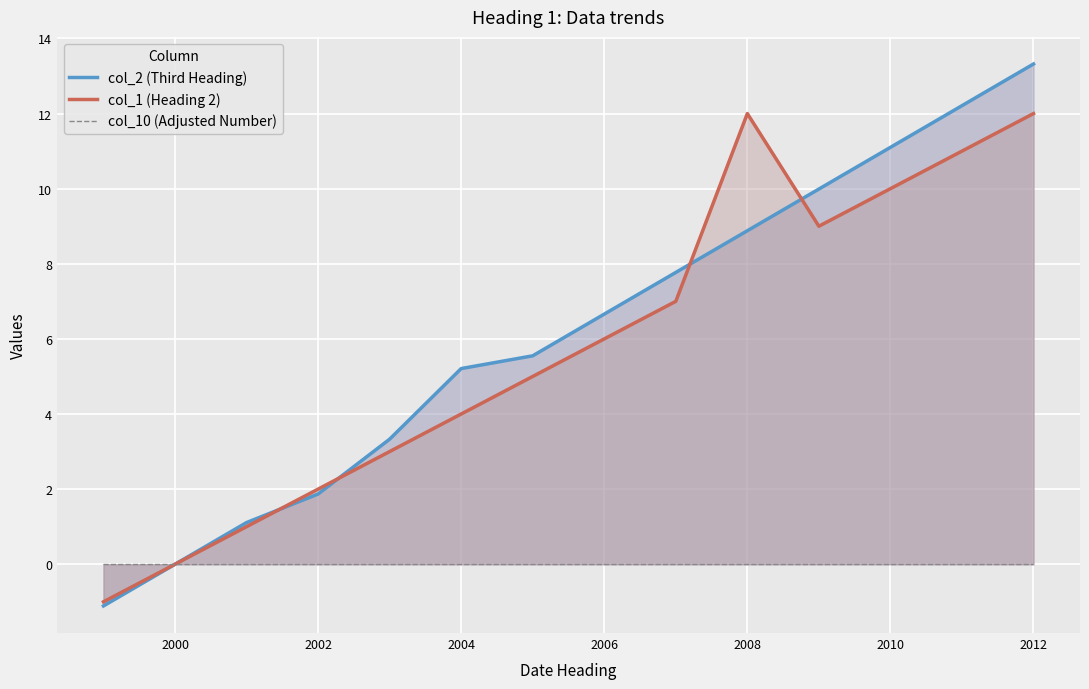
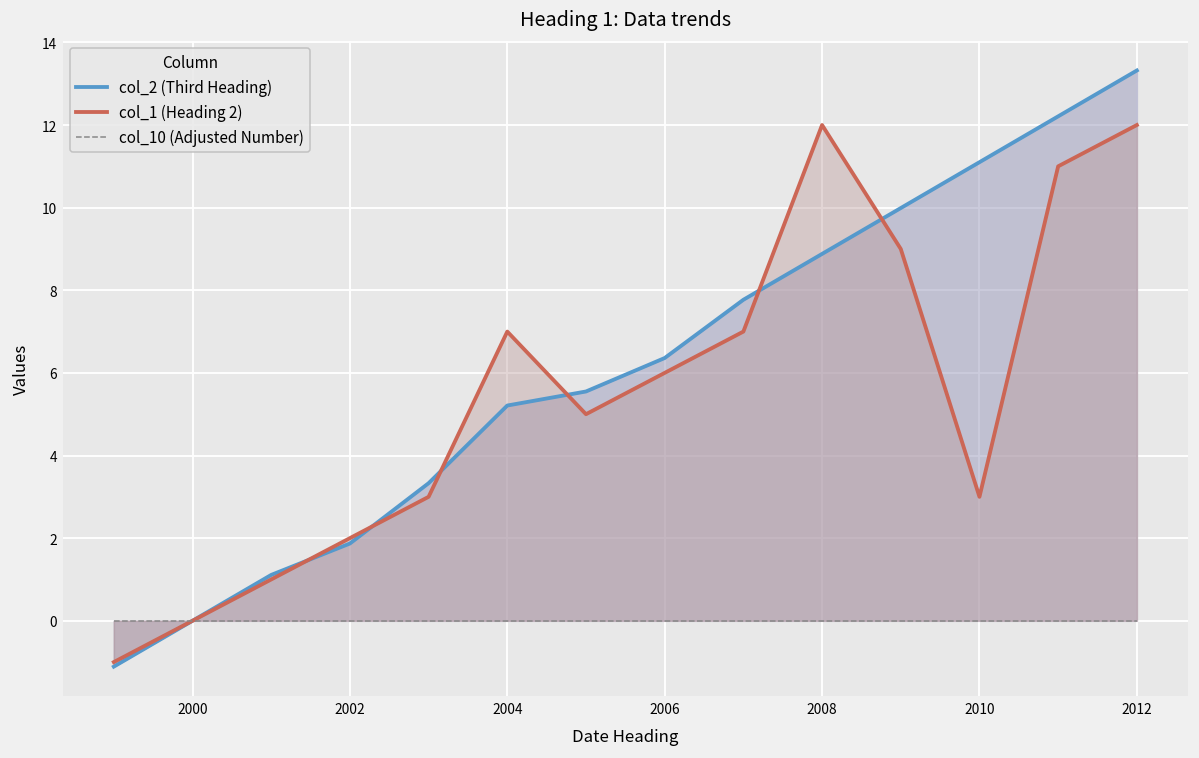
  {
    "col_2 (Third Heading)": {
-     "2006": 6.7
+     "2006": 6.4
    },
    "col_1 (Heading 2)": {
-     "2004": 4,
-     "2010": 10
+     "2004": 7,
+     "2010": 3
    }
  }
